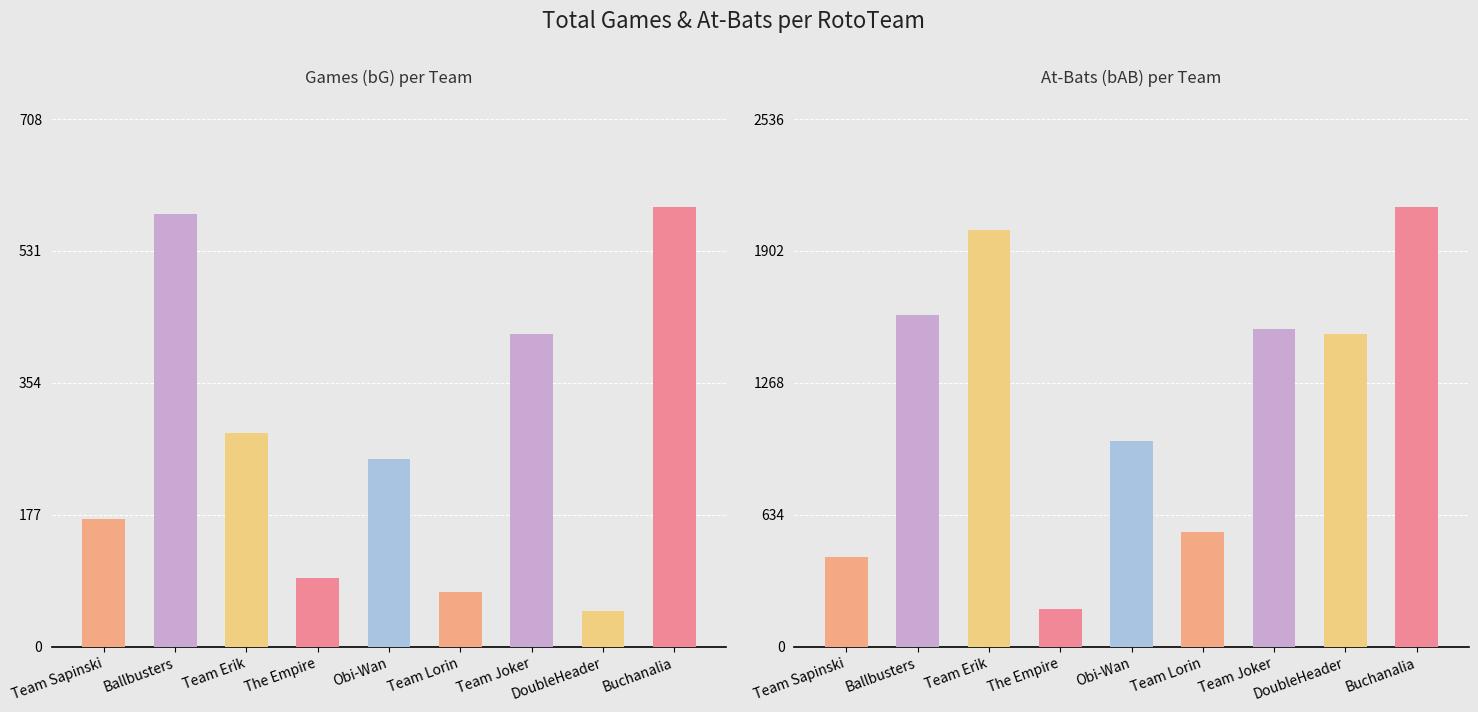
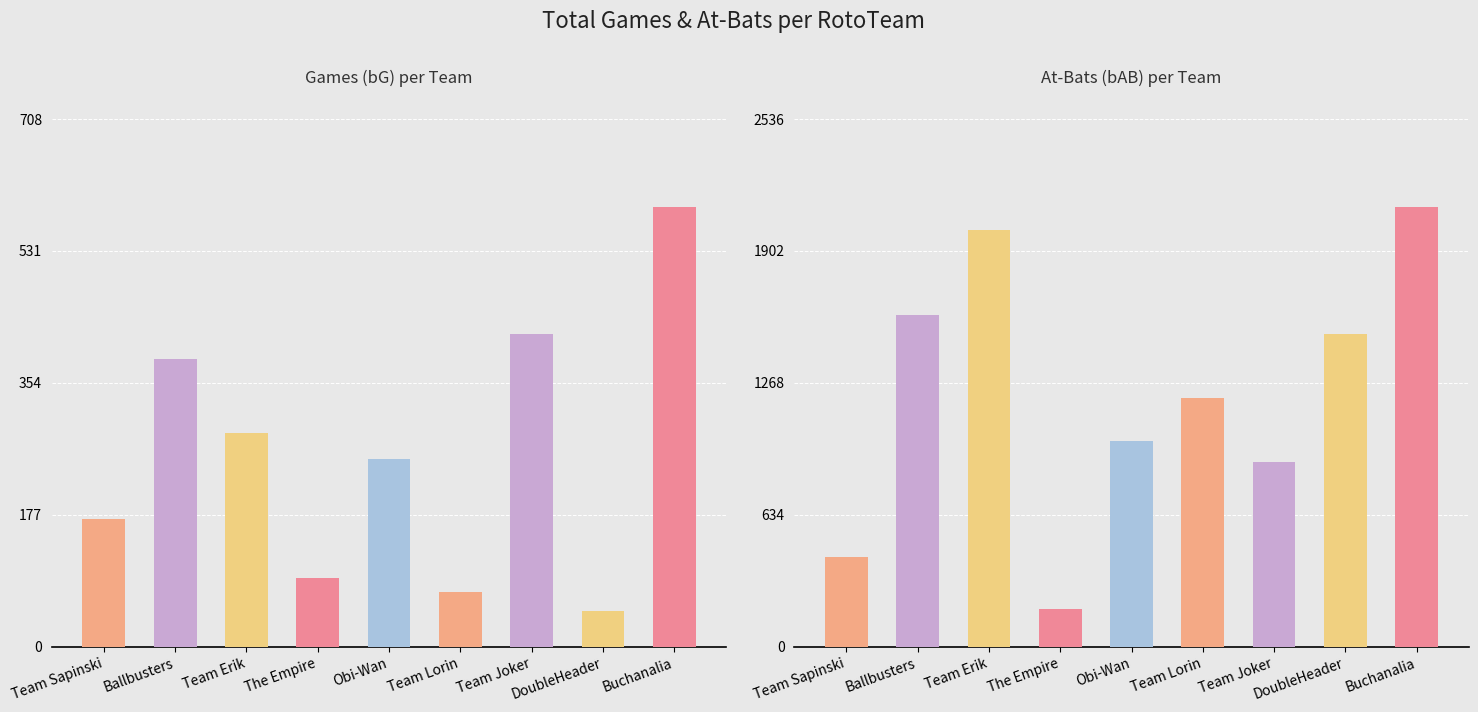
  {
    "Games (bG) per Team": {
      "Team Sapinski": 170,
-     "Ballbusters": 580,
+     "Ballbusters": 390,
      "Team Erik": 290,
      "The Empire": 90,
      "Obi-Wan": 250,
      "Team Lorin": 70,
      "Team Joker": 420,
      "DoubleHeader": 50,
      "Buchanalia": 590
    },
    "At-Bats (bAB) per Team": {
      "Team Sapinski": 430,
      "Ballbusters": 1590,
      "Team Erik": 2000,
      "The Empire": 180,
      "Obi-Wan": 990,
-     "Team Lorin": 550,
-     "Team Joker": 1530,
+     "Team Lorin": 1200,
+     "Team Joker": 890,
      "DoubleHeader": 1500,
      "Buchanalia": 2110
    }
  }
